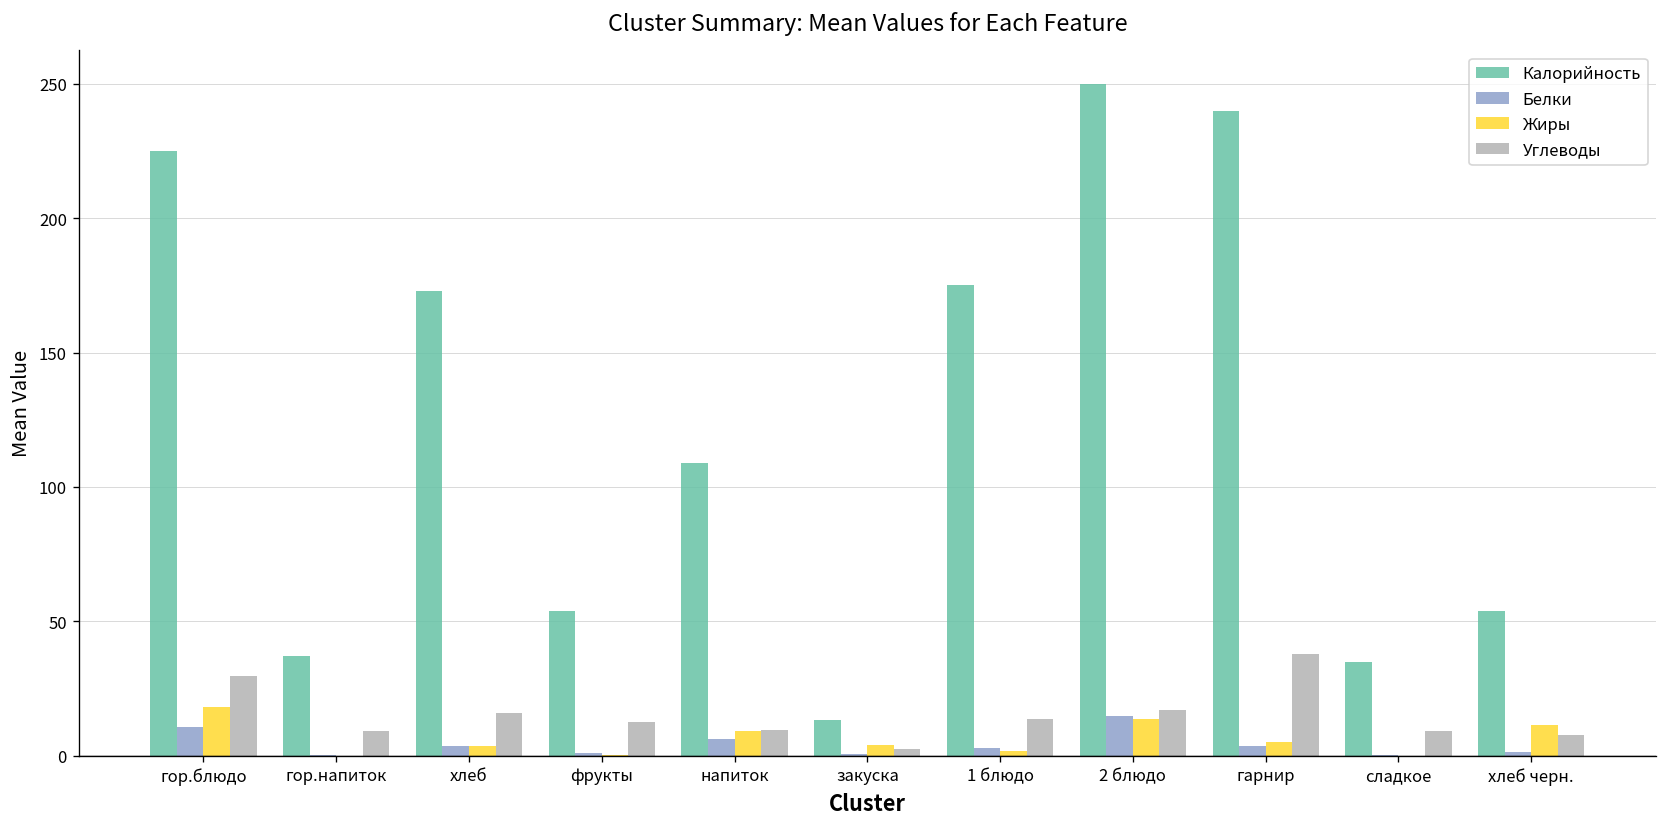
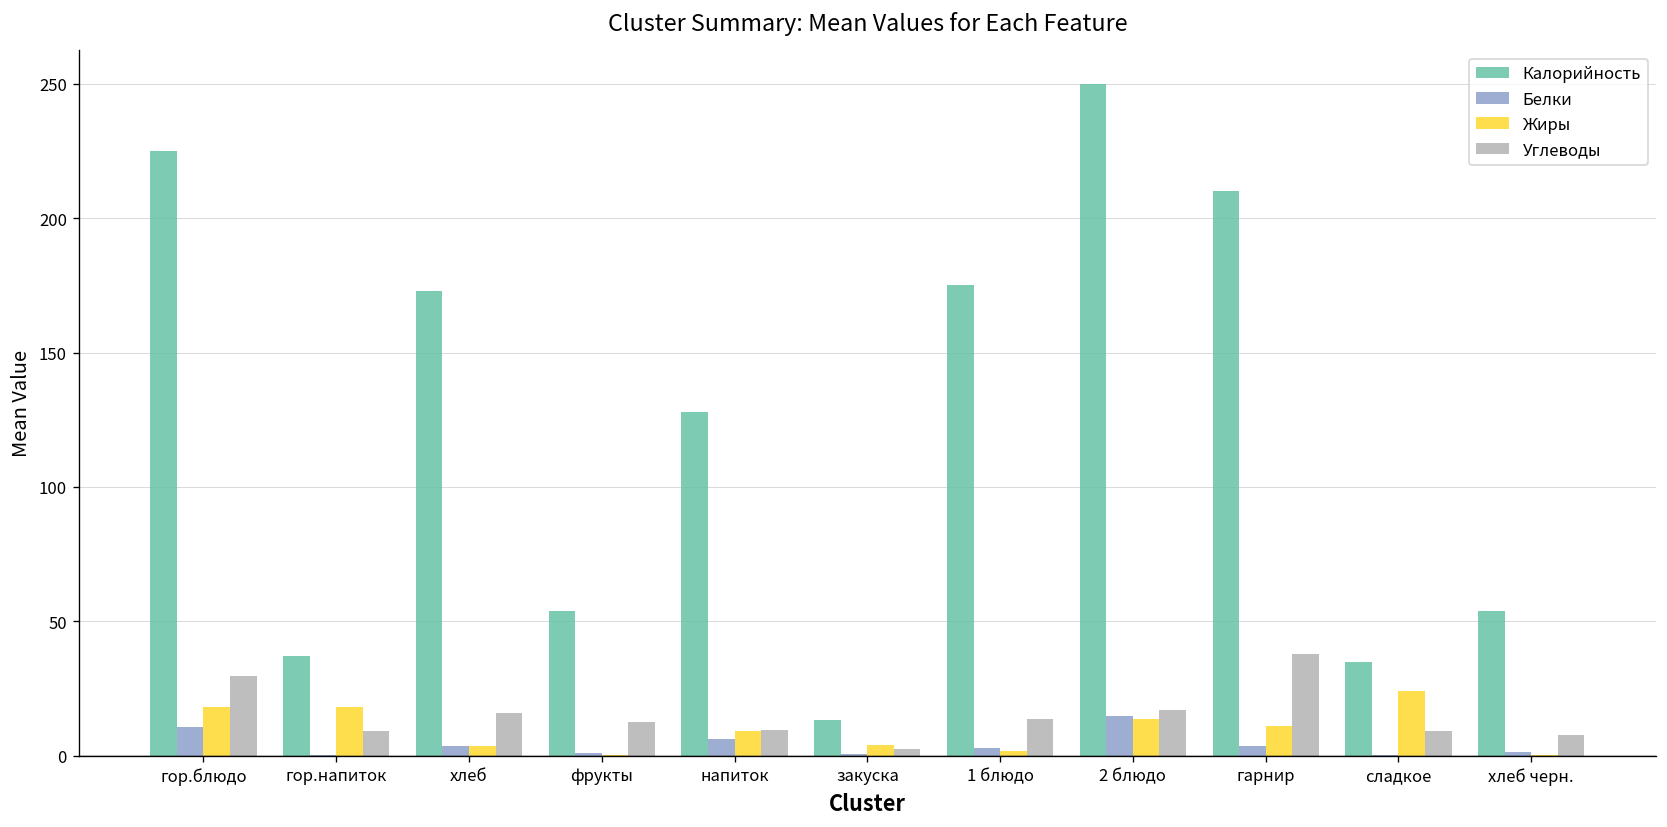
  {
    "Калорийность": {
      "гор.блюдо": 225,
      "гор.напиток": 37,
      "хлеб": 173,
      "фрукты": 54,
-     "напиток": 109,
+     "напиток": 128,
      "закуска": 13,
      "1 блюдо": 175,
      "2 блюдо": 250,
-     "гарнир": 240,
+     "гарнир": 210,
      "сладкое": 35,
      "хлеб черн.": 54
    },
    "Жиры": {
      "гор.блюдо": 18,
-     "гор.напиток": 0,
+     "гор.напиток": 18,
      "хлеб": 4,
      "напиток": 9,
      "закуска": 4,
      "1 блюдо": 2,
      "2 блюдо": 14,
-     "гарнир": 5,
-     "сладкое": 0,
-     "хлеб черн.": 11
+     "гарнир": 11,
+     "сладкое": 24,
+     "хлеб черн.": 0
    }
  }
